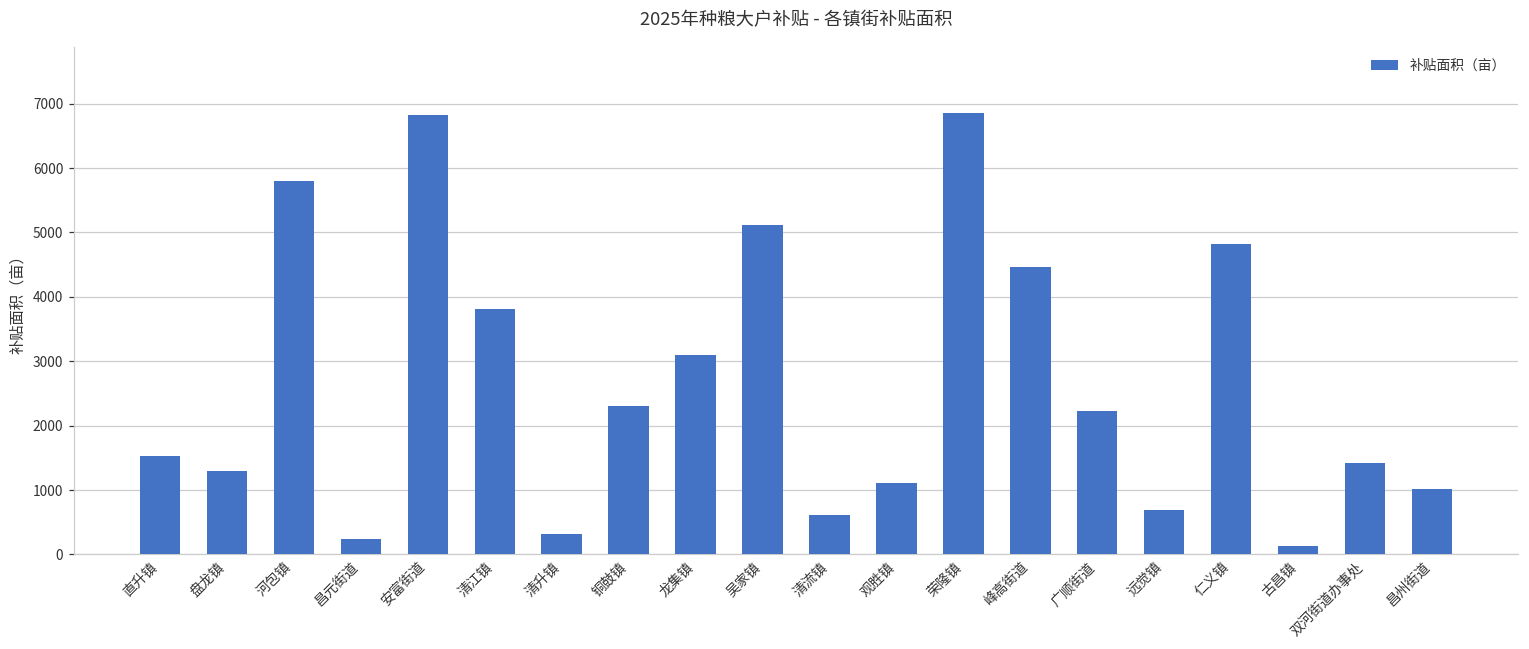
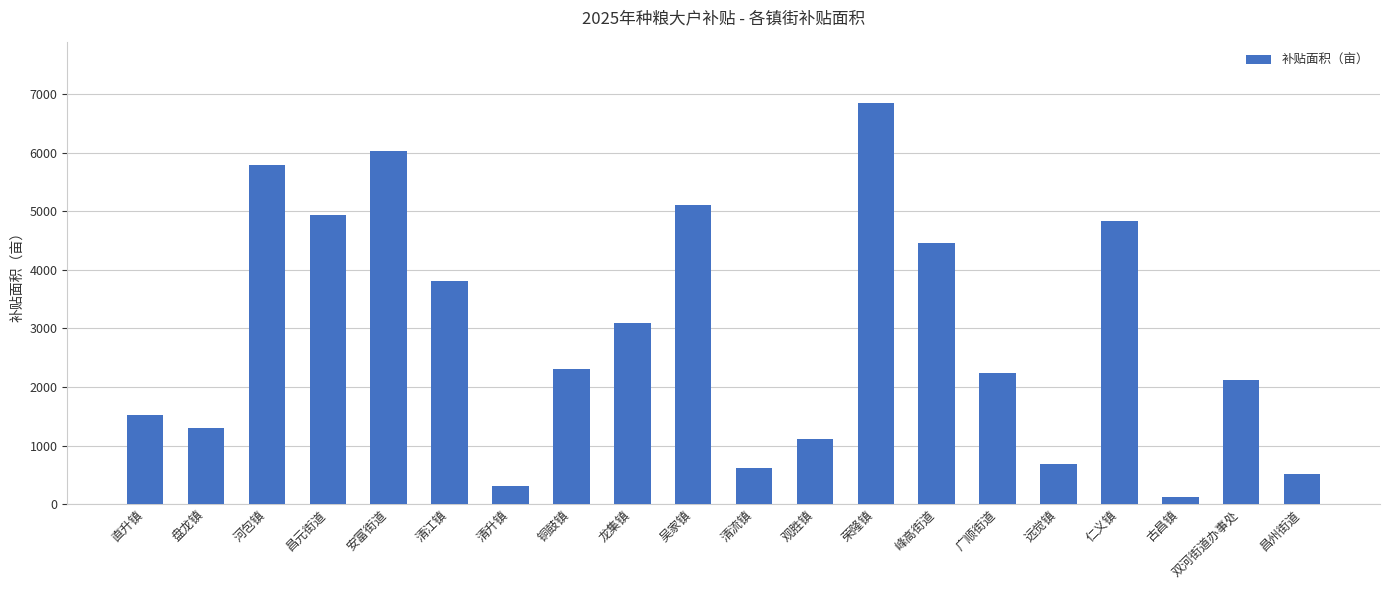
  {
    "直升镇": 1500,
    "盘龙镇": 1300,
    "河包镇": 5800,
-   "昌元街道": 200,
-   "安富街道": 6800,
+   "昌元街道": 4900,
+   "安富街道": 6000,
    "清江镇": 3800,
    "清升镇": 300,
    "铜鼓镇": 2300,
    "龙集镇": 3100,
    "吴家镇": 5100,
    "清流镇": 600,
    "观胜镇": 1100,
    "荣隆镇": 6900,
    "峰高街道": 4500,
    "广顺街道": 2200,
    "远觉镇": 700,
    "仁义镇": 4800,
    "古昌镇": 100,
-   "双河街道办事处": 1400,
-   "昌州街道": 1000
+   "双河街道办事处": 2100,
+   "昌州街道": 500
  }
